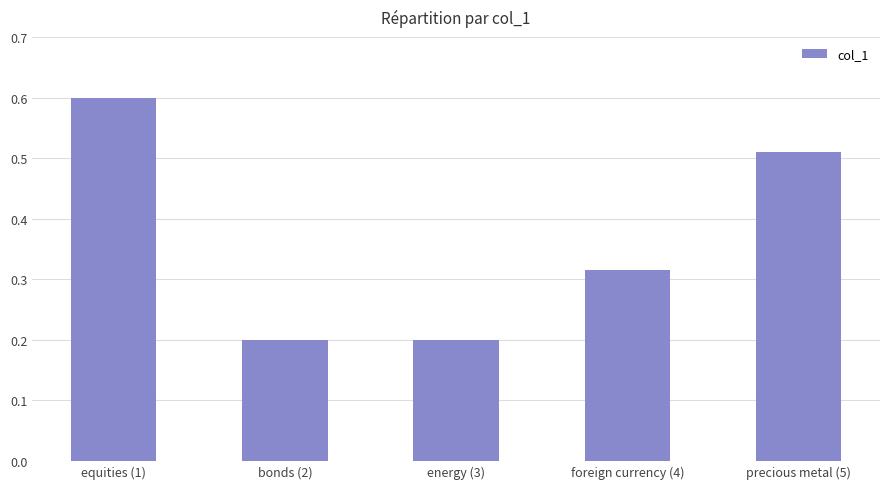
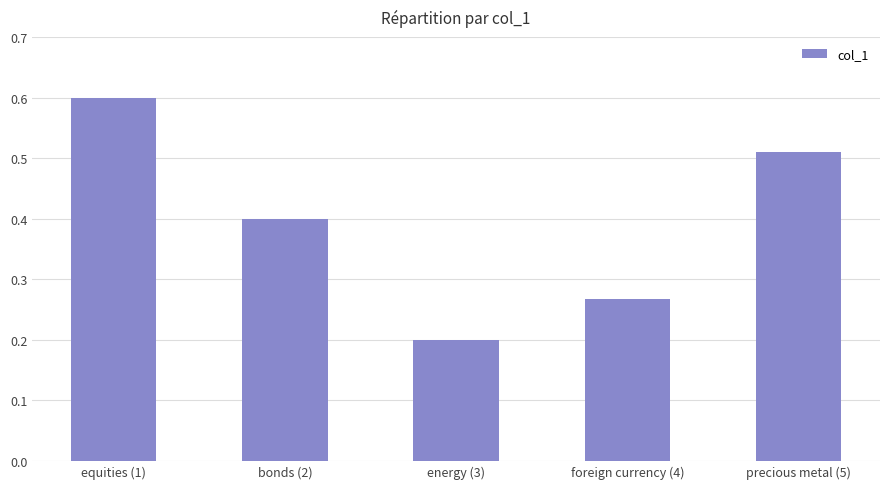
  {
    "equities (1)": 0.60,
-   "bonds (2)": 0.2,
+   "bonds (2)": 0.4,
    "energy (3)": 0.20,
-   "foreign currency (4)": 0.32,
+   "foreign currency (4)": 0.27,
    "precious metal (5)": 0.51
  }
